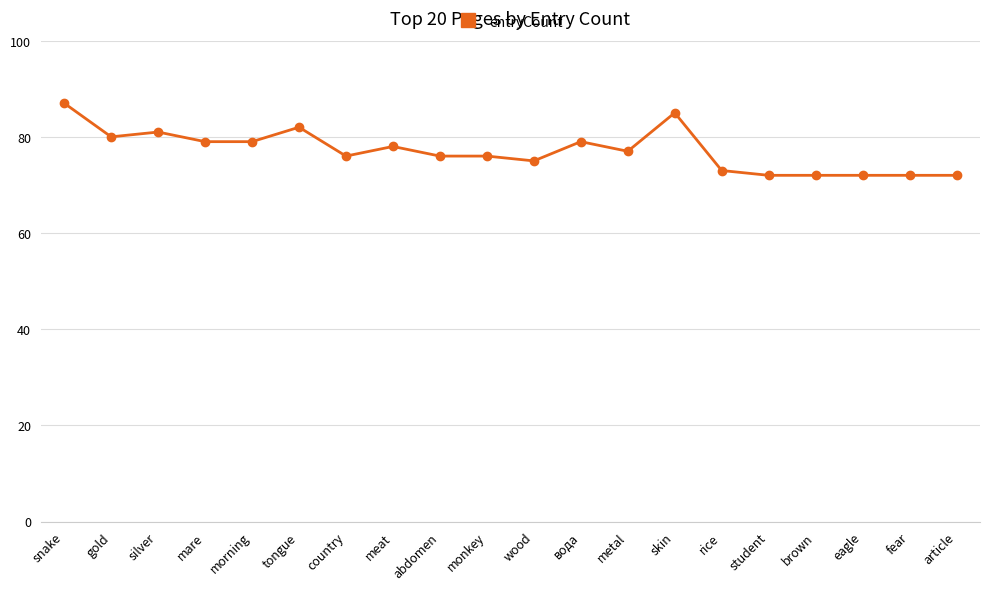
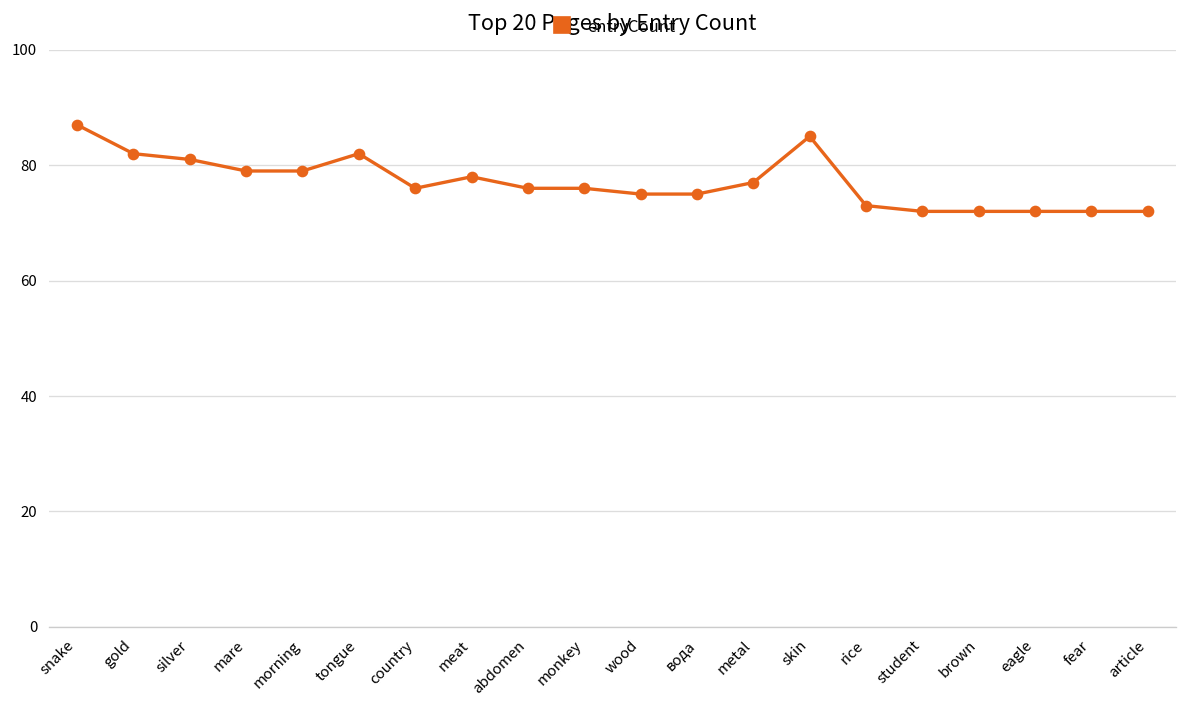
  {
    "snake": 87,
-   "gold": 80,
+   "gold": 82,
    "silver": 81,
    "mare": 79,
    "morning": 79,
    "tongue": 82,
    "country": 76,
    "meat": 78,
    "abdomen": 76,
    "monkey": 76,
    "wood": 75,
-   "вода": 79,
+   "вода": 75,
    "metal": 77,
    "skin": 85,
    "rice": 73,
    "student": 72,
    "brown": 72,
    "eagle": 72,
    "fear": 72,
    "article": 72
  }
